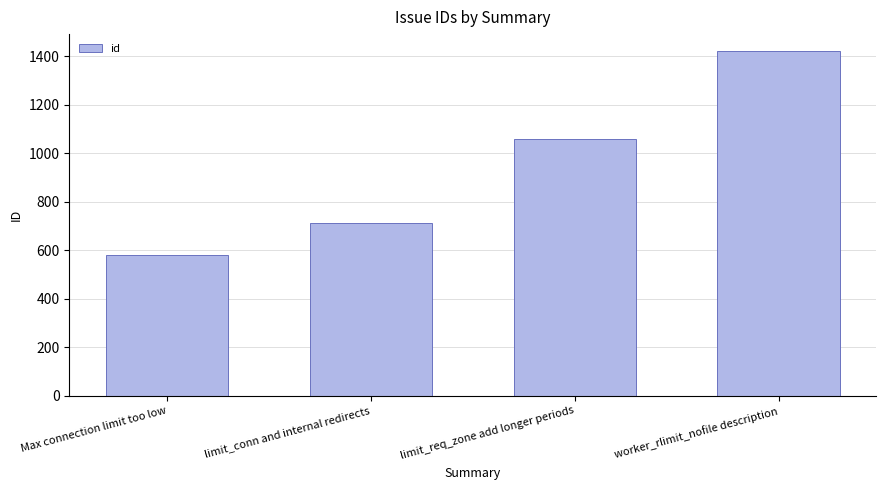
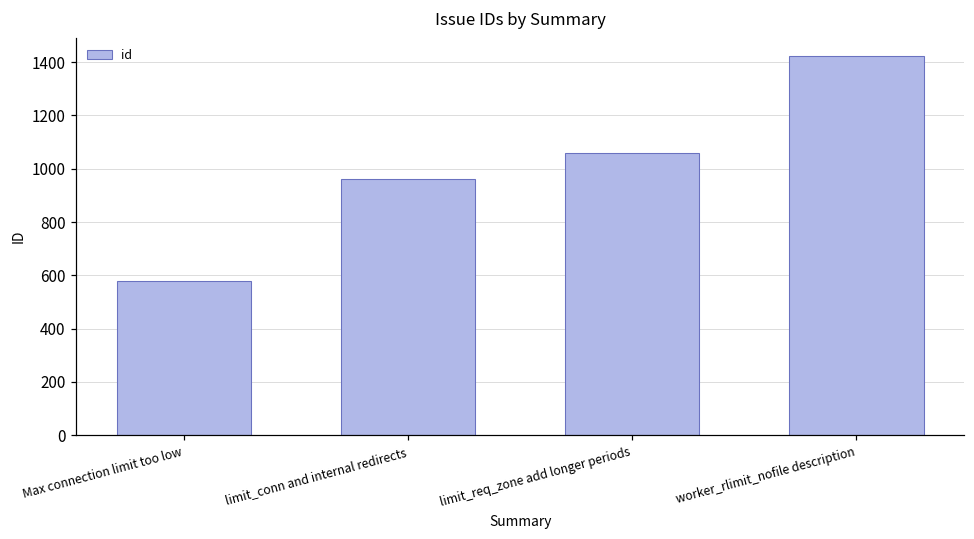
  {
    "Max connection limit too low": 580,
-   "limit_conn and internal redirects": 710,
+   "limit_conn and internal redirects": 960,
    "limit_req_zone add longer periods": 1060,
    "worker_rlimit_nofile description": 1420
  }
